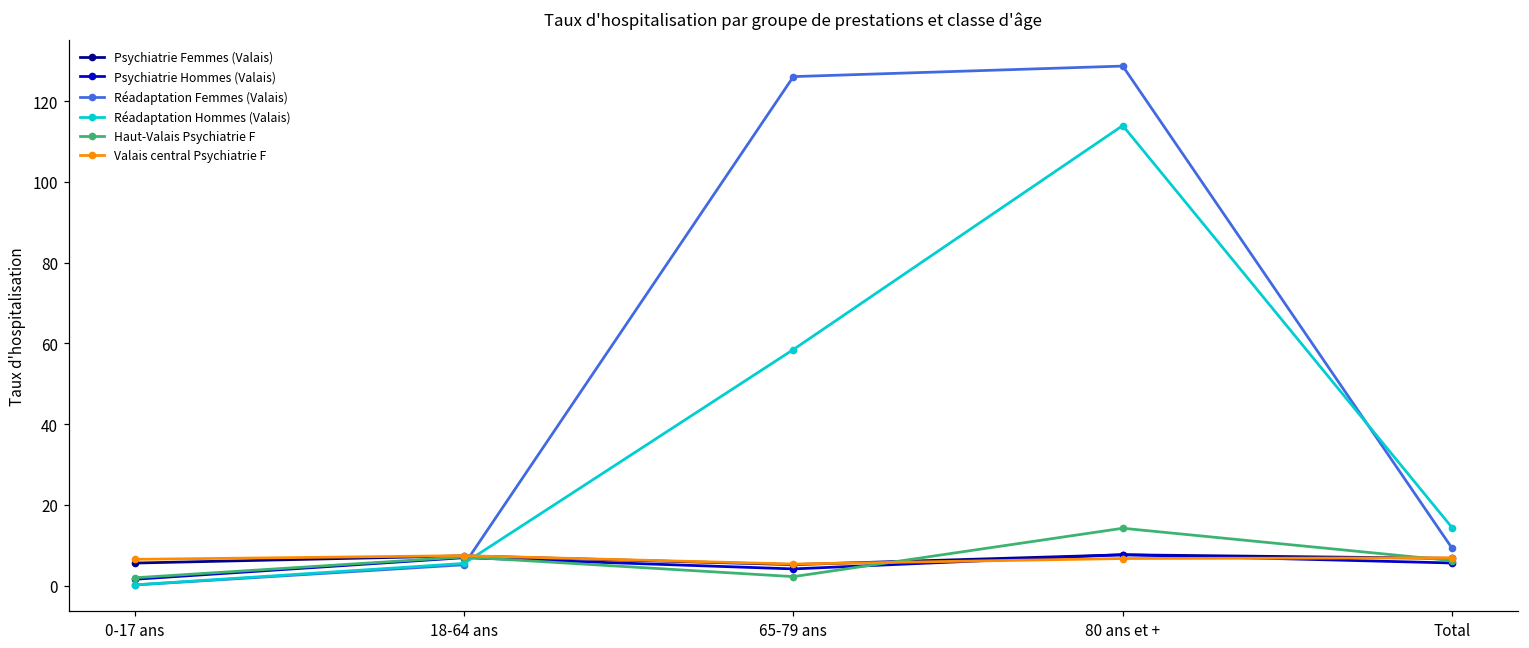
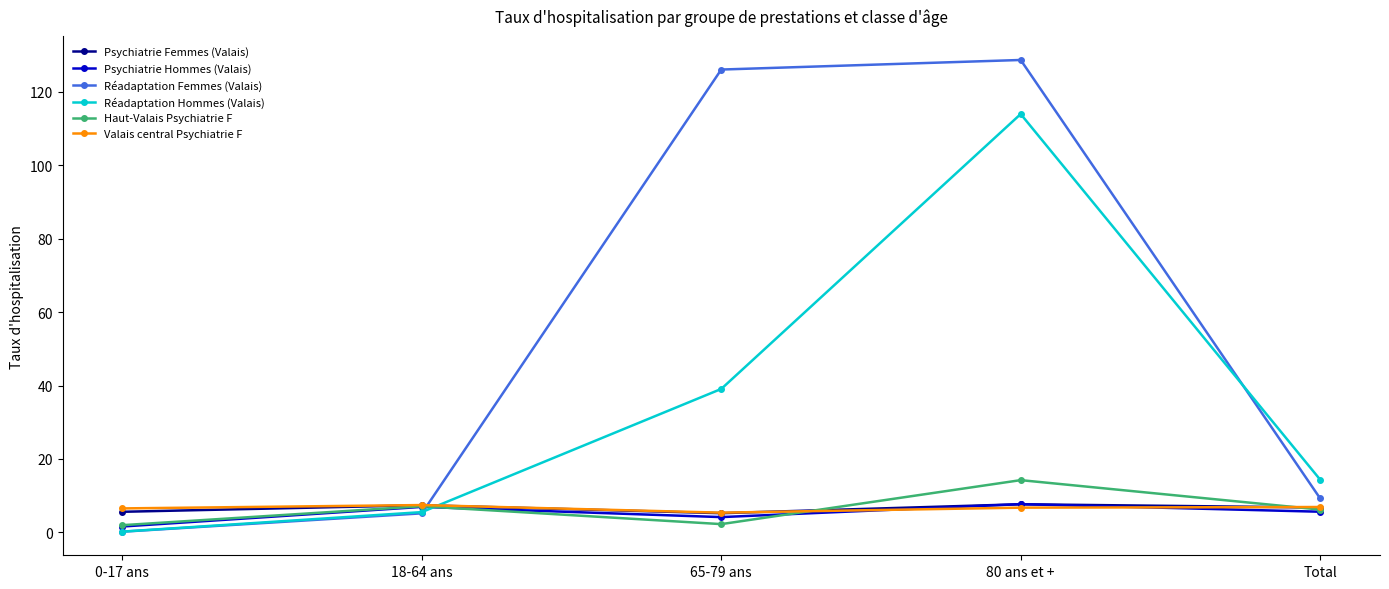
  {
    "Psychiatrie Femmes (Valais)": {
      "0-17 ans": 6
    },
    "Psychiatrie Hommes (Valais)": {
      "65-79 ans": 4
    },
    "Réadaptation Femmes (Valais)": {
      "65-79 ans": 126,
      "80 ans et +": 129,
      "Total": 9
    },
    "Réadaptation Hommes (Valais)": {
-     "65-79 ans": 58,
+     "65-79 ans": 39,
      "80 ans et +": 114,
      "Total": 14
    },
    "Haut-Valais Psychiatrie F": {
      "65-79 ans": 2,
      "80 ans et +": 14
    },
    "Valais central Psychiatrie F": {
      "0-17 ans": 7,
      "80 ans et +": 7
    }
  }
